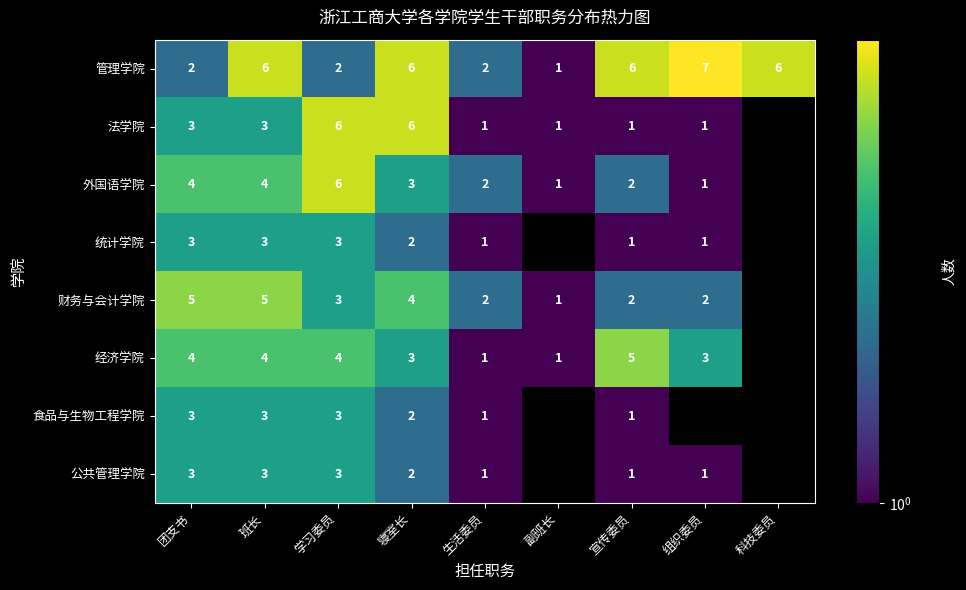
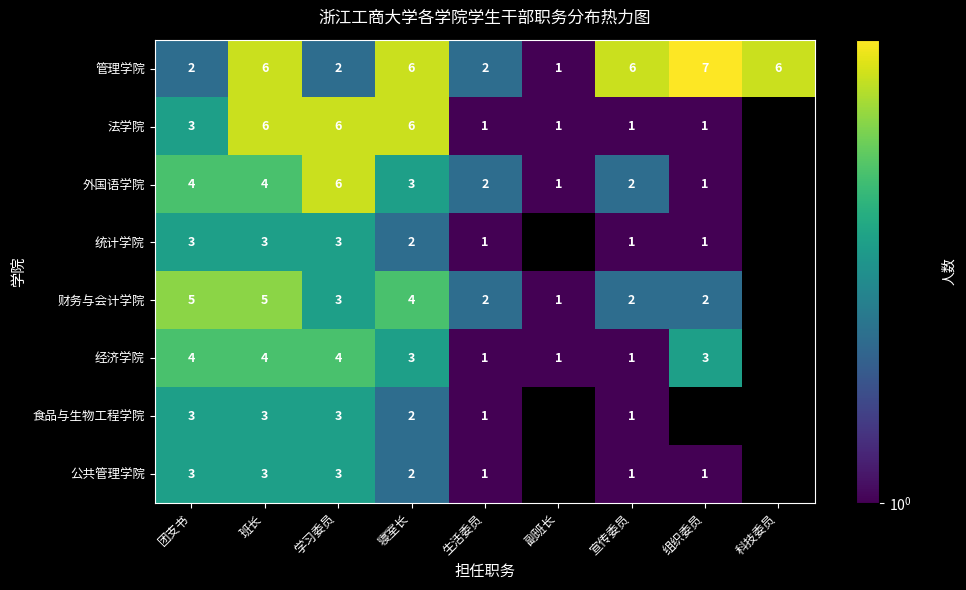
  {
    "管理学院": {
      "团支书": 2,
      "班长": 6,
      "学习委员": 2,
      "寝室长": 6,
      "生活委员": 2,
      "副班长": 1,
      "宣传委员": 6,
      "组织委员": 7,
      "科技委员": 6
    },
    "法学院": {
      "团支书": 3,
-     "班长": 3,
+     "班长": 6,
      "学习委员": 6,
      "寝室长": 6,
      "生活委员": 1,
      "副班长": 1,
      "宣传委员": 1,
      "组织委员": 1
    },
    "外国语学院": {
      "团支书": 4,
      "班长": 4,
      "学习委员": 6,
      "寝室长": 3,
      "生活委员": 2,
      "副班长": 1,
      "宣传委员": 2,
      "组织委员": 1
    },
    "统计学院": {
      "团支书": 3,
      "班长": 3,
      "学习委员": 3,
      "寝室长": 2,
      "生活委员": 1,
      "宣传委员": 1,
      "组织委员": 1
    },
    "财务与会计学院": {
      "团支书": 5,
      "班长": 5,
      "学习委员": 3,
      "寝室长": 4,
      "生活委员": 2,
      "副班长": 1,
      "宣传委员": 2,
      "组织委员": 2
    },
    "经济学院": {
      "团支书": 4,
      "班长": 4,
      "学习委员": 4,
      "寝室长": 3,
      "生活委员": 1,
      "副班长": 1,
-     "宣传委员": 5,
+     "宣传委员": 1,
      "组织委员": 3
    },
    "食品与生物工程学院": {
      "团支书": 3,
      "班长": 3,
      "学习委员": 3,
      "寝室长": 2,
      "生活委员": 1,
      "宣传委员": 1
    },
    "公共管理学院": {
      "团支书": 3,
      "班长": 3,
      "学习委员": 3,
      "寝室长": 2,
      "生活委员": 1,
      "宣传委员": 1,
      "组织委员": 1
    }
  }
